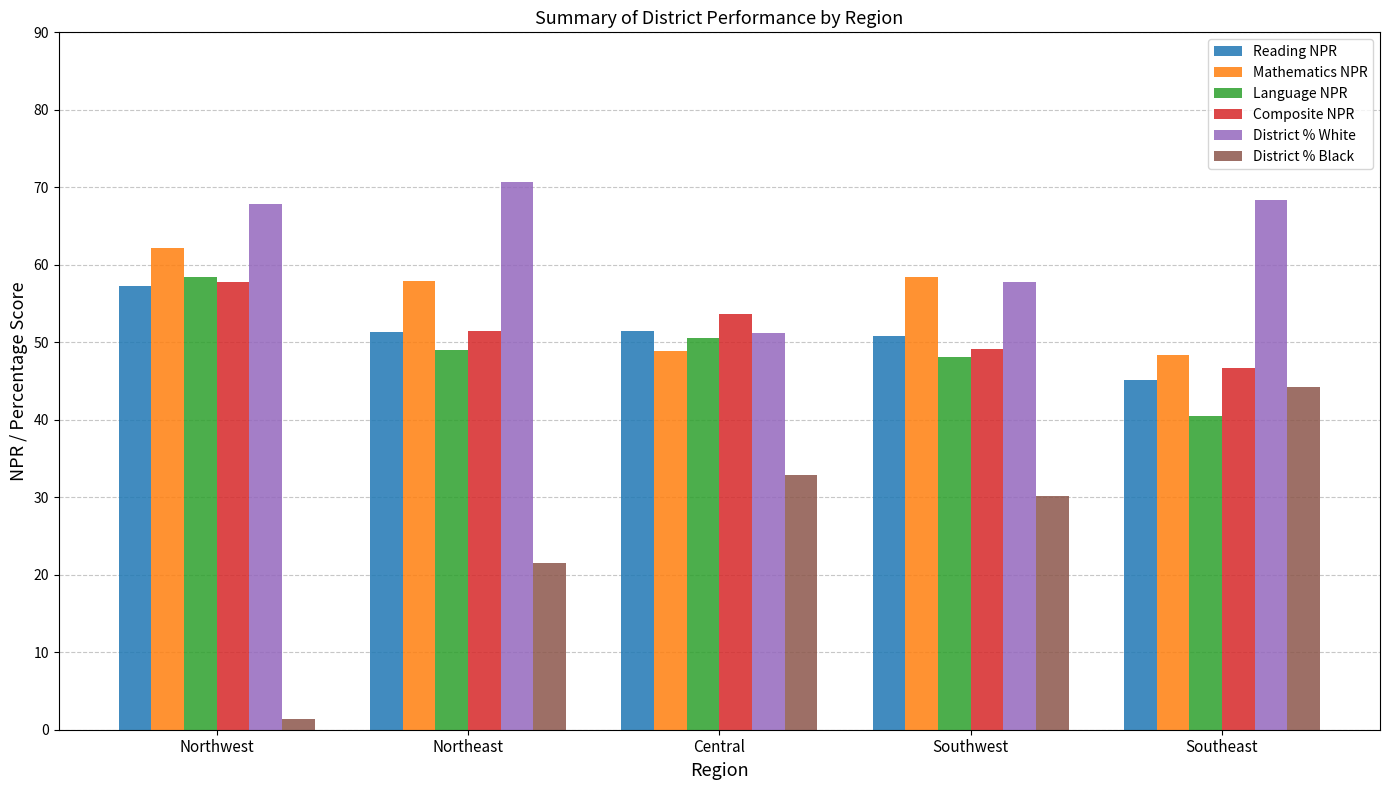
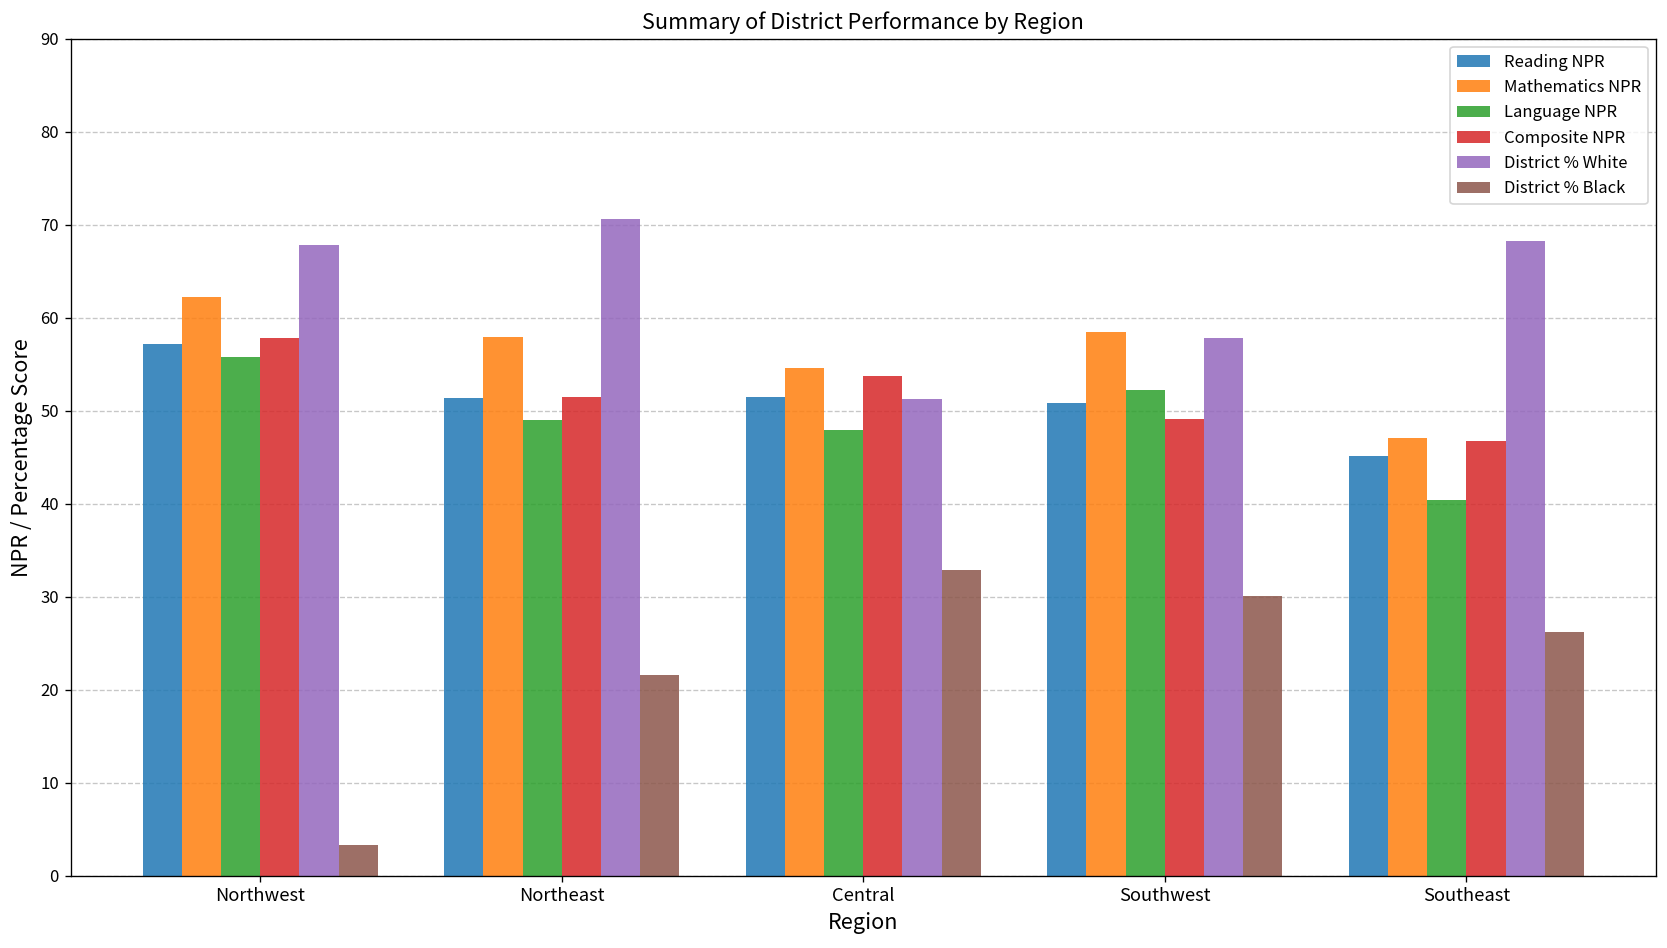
  {
    "Reading NPR": {
      "Northwest": 57,
      "Northeast": 51,
      "Central": 51,
      "Southwest": 51,
      "Southeast": 45
    },
    "Mathematics NPR": {
      "Northwest": 62,
      "Northeast": 58,
-     "Central": 49,
+     "Central": 55,
      "Southwest": 58,
-     "Southeast": 48
+     "Southeast": 47
    },
    "Language NPR": {
-     "Northwest": 58,
+     "Northwest": 56,
      "Northeast": 49,
-     "Central": 51,
-     "Southwest": 48,
+     "Central": 48,
+     "Southwest": 52,
      "Southeast": 40
    },
    "Composite NPR": {
      "Northwest": 58,
      "Northeast": 51,
      "Central": 54,
      "Southwest": 49,
      "Southeast": 47
    },
    "District % White": {
      "Northwest": 68,
      "Northeast": 71,
      "Central": 51,
      "Southwest": 58,
      "Southeast": 68
    },
    "District % Black": {
-     "Northwest": 1,
+     "Northwest": 3,
      "Northeast": 22,
      "Central": 33,
      "Southwest": 30,
-     "Southeast": 44
+     "Southeast": 26
    }
  }
